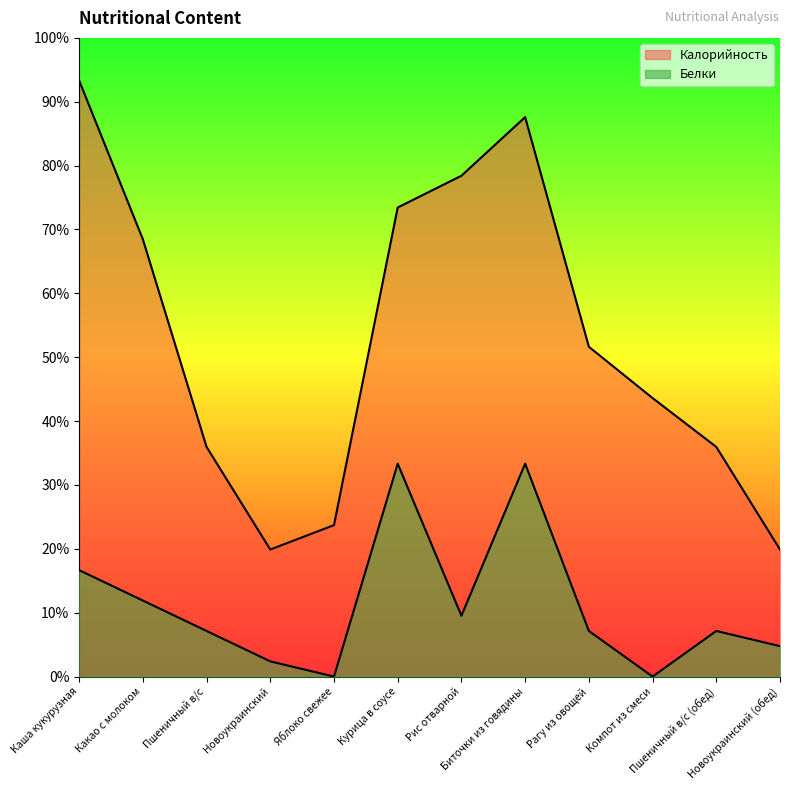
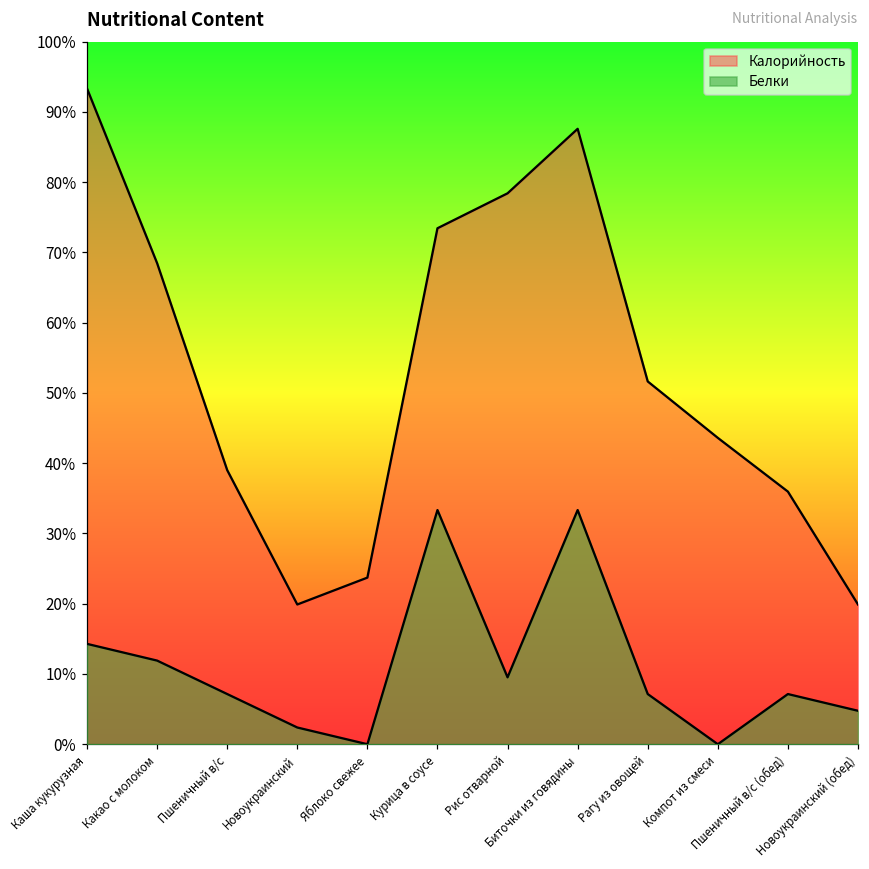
  {
    "Калорийность": {
      "Каша кукурузная": "93%",
      "Какао с молоком": "68%",
-     "Пшеничный в/с": "36%",
+     "Пшеничный в/с": "39%",
      "Новоукраинский": "20%",
      "Яблоко свежее": "24%",
      "Курица в соусе": "73%",
      "Рис отварной": "78%",
      "Биточки из говядины": "88%",
      "Рагу из овощей": "52%",
      "Компот из смеси": "44%",
      "Пшеничный в/с (обед)": "36%",
      "Новоукраинский (обед)": "20%"
    },
    "Белки": {
-     "Каша кукурузная": "17%",
+     "Каша кукурузная": "14%",
      "Какао с молоком": "12%",
      "Пшеничный в/с": "7%",
      "Новоукраинский": "2%",
      "Яблоко свежее": "0%",
      "Курица в соусе": "33%",
      "Рис отварной": "10%",
      "Биточки из говядины": "33%",
      "Рагу из овощей": "7%",
      "Компот из смеси": "0%",
      "Пшеничный в/с (обед)": "7%",
      "Новоукраинский (обед)": "5%"
    }
  }
